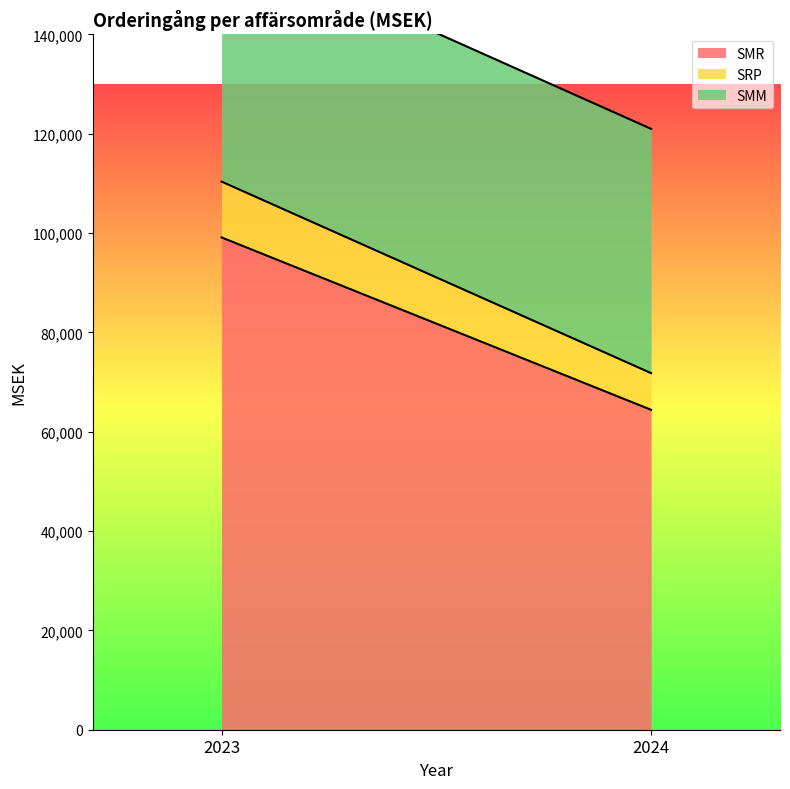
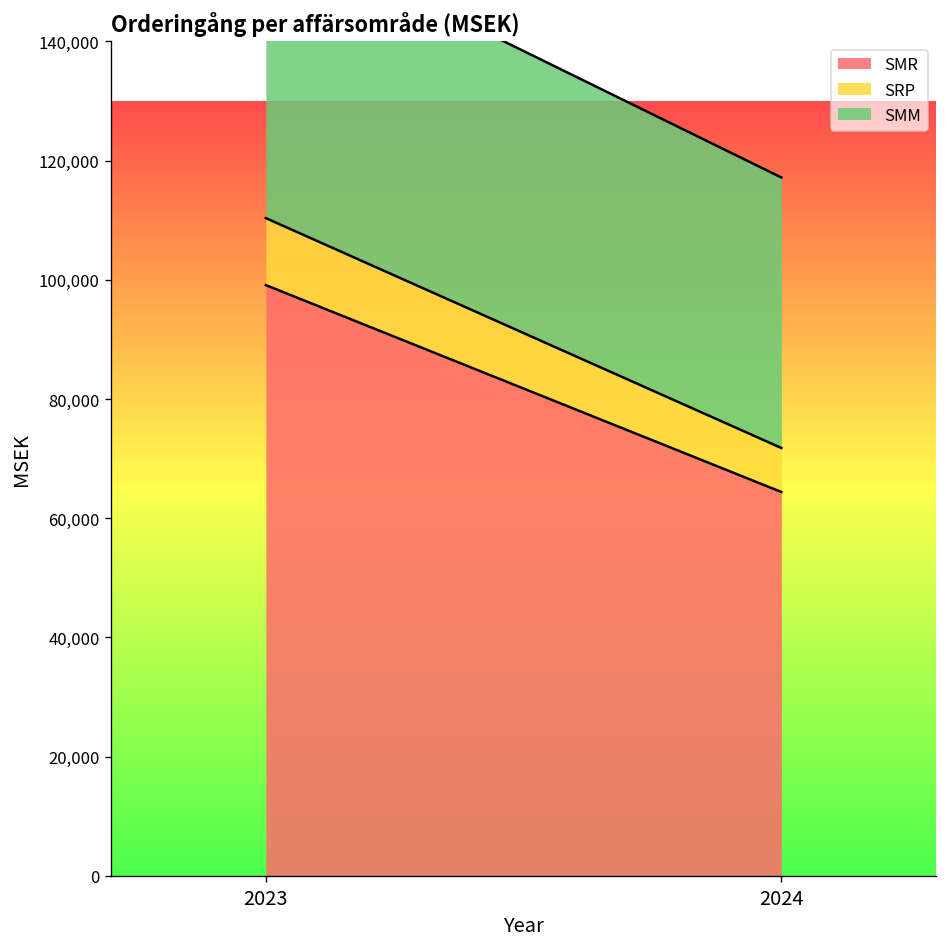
  {
    "SMR": {
      "2023": "99,000",
      "2024": "64,000"
    },
    "SRP": {
      "2023": "11,000",
      "2024": "7,000"
    },
    "SMM": {
-     "2024": "49,000"
+     "2024": "45,000"
    }
  }
